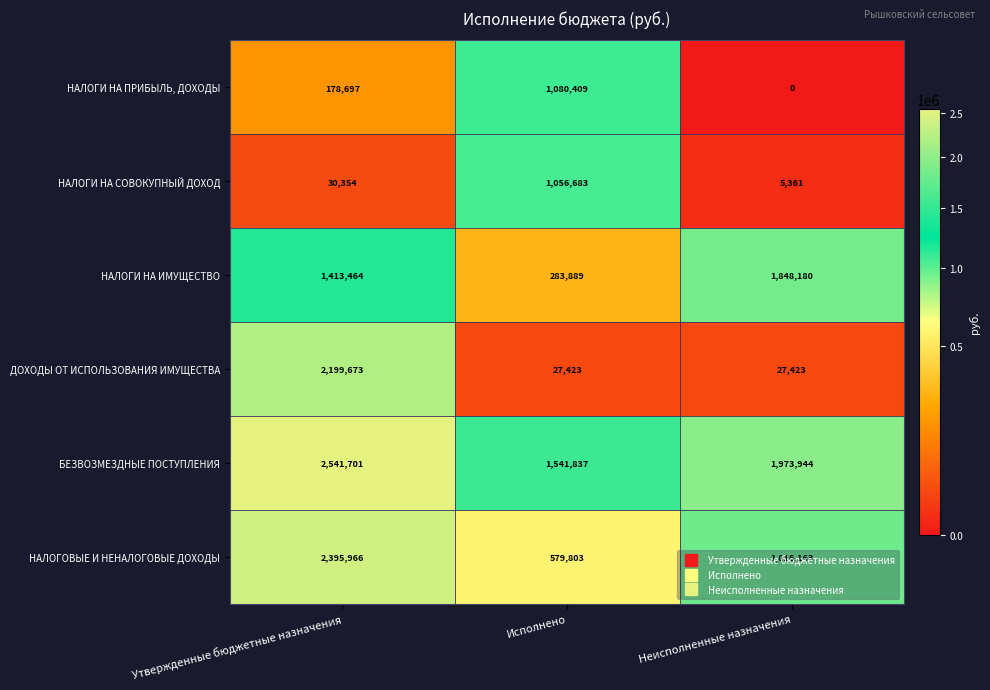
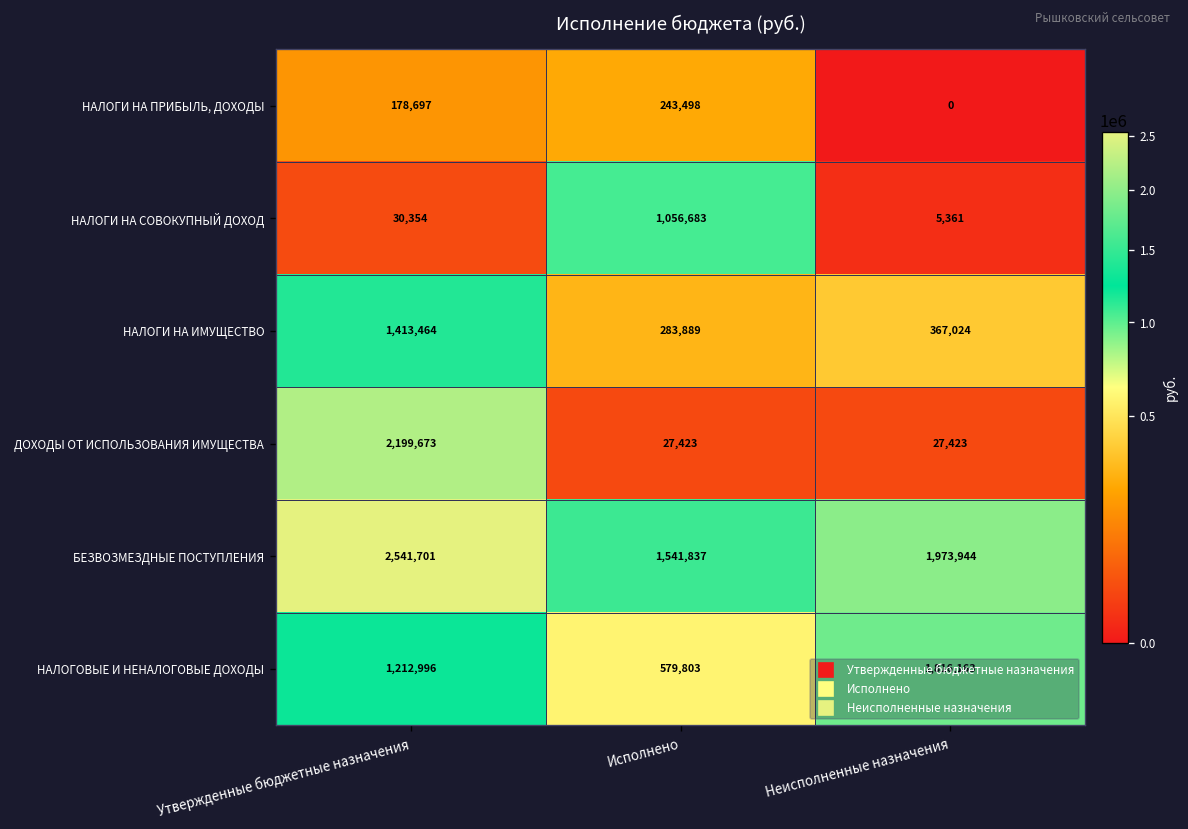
  {
    "НАЛОГИ НА ПРИБЫЛЬ, ДОХОДЫ": {
      "Утвержденные бюджетные назначения": "178,697",
-     "Исполнено": "1,080,409",
+     "Исполнено": "243,498",
      "Неисполненные назначения": "0"
    },
    "НАЛОГИ НА СОВОКУПНЫЙ ДОХОД": {
      "Утвержденные бюджетные назначения": "30,354",
      "Исполнено": "1,056,683",
      "Неисполненные назначения": "5,361"
    },
    "НАЛОГИ НА ИМУЩЕСТВО": {
      "Утвержденные бюджетные назначения": "1,413,464",
      "Исполнено": "283,889",
-     "Неисполненные назначения": "1,848,180"
+     "Неисполненные назначения": "367,024"
    },
    "ДОХОДЫ ОТ ИСПОЛЬЗОВАНИЯ ИМУЩЕСТВА": {
      "Утвержденные бюджетные назначения": "2,199,673",
      "Исполнено": "27,423",
      "Неисполненные назначения": "27,423"
    },
    "БЕЗВОЗМЕЗДНЫЕ ПОСТУПЛЕНИЯ": {
      "Утвержденные бюджетные назначения": "2,541,701",
      "Исполнено": "1,541,837",
      "Неисполненные назначения": "1,973,944"
    },
    "НАЛОГОВЫЕ И НЕНАЛОГОВЫЕ ДОХОДЫ": {
-     "Утвержденные бюджетные назначения": "2,395,966",
+     "Утвержденные бюджетные назначения": "1,212,996",
      "Исполнено": "579,803"
    }
  }
